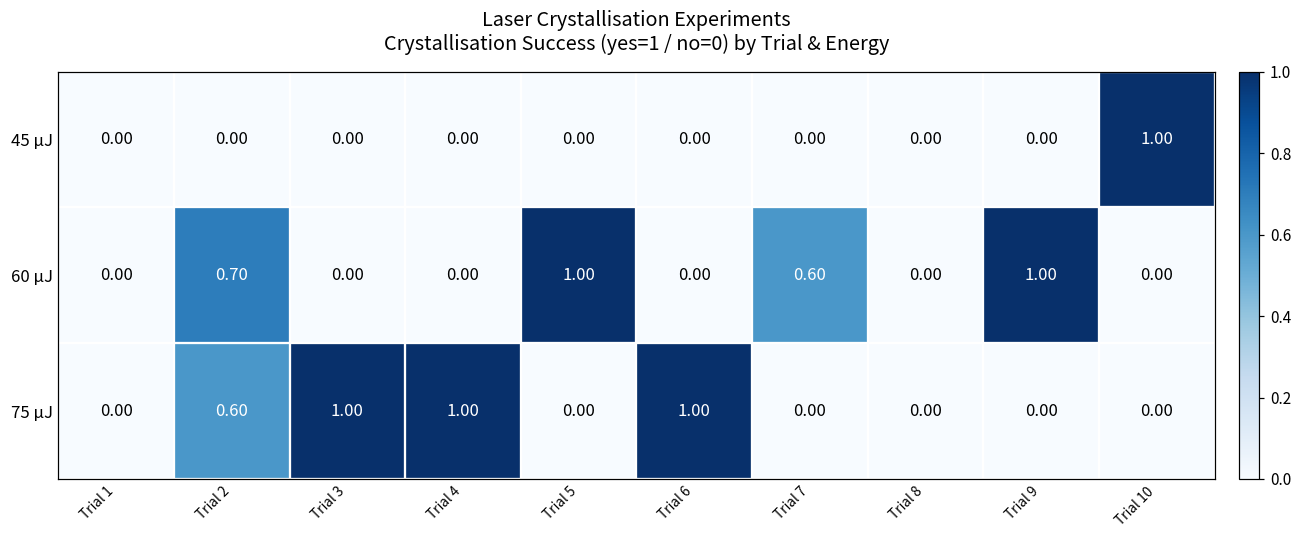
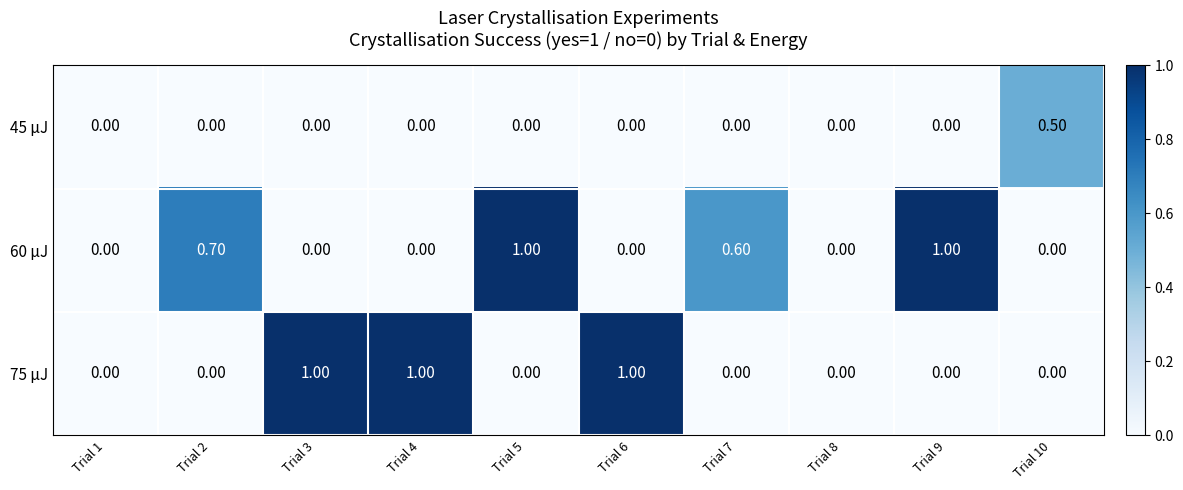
  {
    "45 μJ": {
      "Trial 1": 0.00,
      "Trial 2": 0.00,
      "Trial 3": 0.00,
      "Trial 4": 0.00,
      "Trial 5": 0.00,
      "Trial 6": 0.00,
      "Trial 7": 0.00,
      "Trial 8": 0.00,
      "Trial 9": 0.00,
-     "Trial 10": 1.00
+     "Trial 10": 0.50
    },
    "60 μJ": {
      "Trial 1": 0.00,
      "Trial 2": 0.70,
      "Trial 3": 0.00,
      "Trial 4": 0.00,
      "Trial 5": 1.00,
      "Trial 6": 0.00,
      "Trial 7": 0.60,
      "Trial 8": 0.00,
      "Trial 9": 1.00,
      "Trial 10": 0.00
    },
    "75 μJ": {
      "Trial 1": 0.00,
-     "Trial 2": 0.60,
+     "Trial 2": 0.00,
      "Trial 3": 1.00,
      "Trial 4": 1.00,
      "Trial 5": 0.00,
      "Trial 6": 1.00,
      "Trial 7": 0.00,
      "Trial 8": 0.00,
      "Trial 9": 0.00,
      "Trial 10": 0.00
    }
  }
